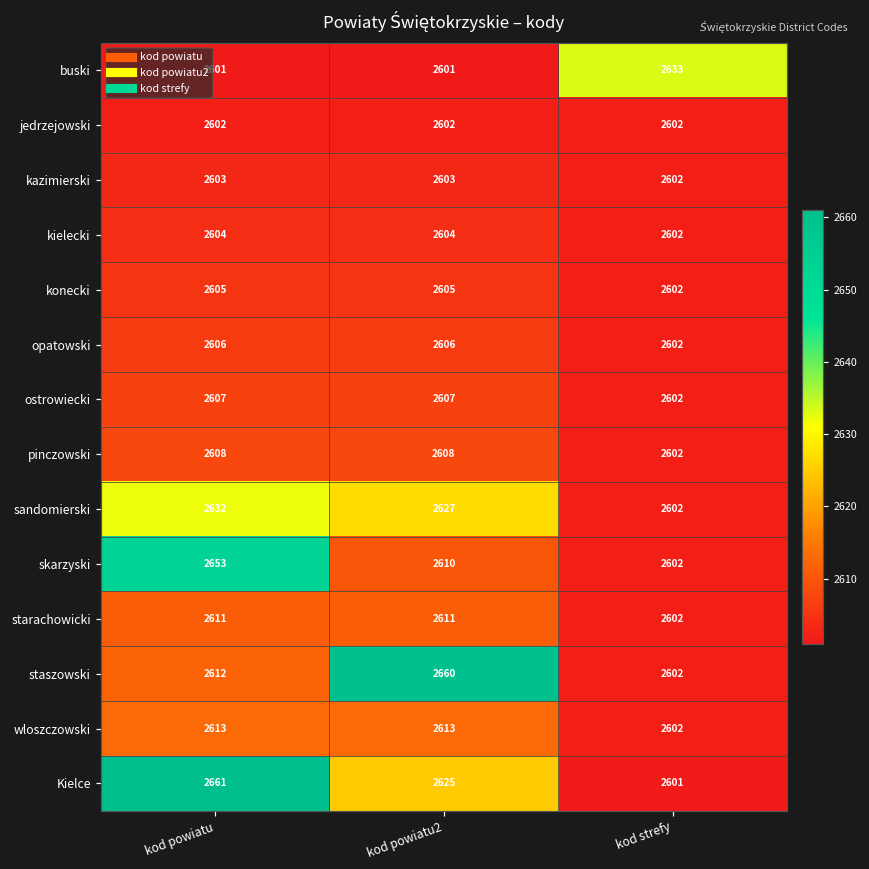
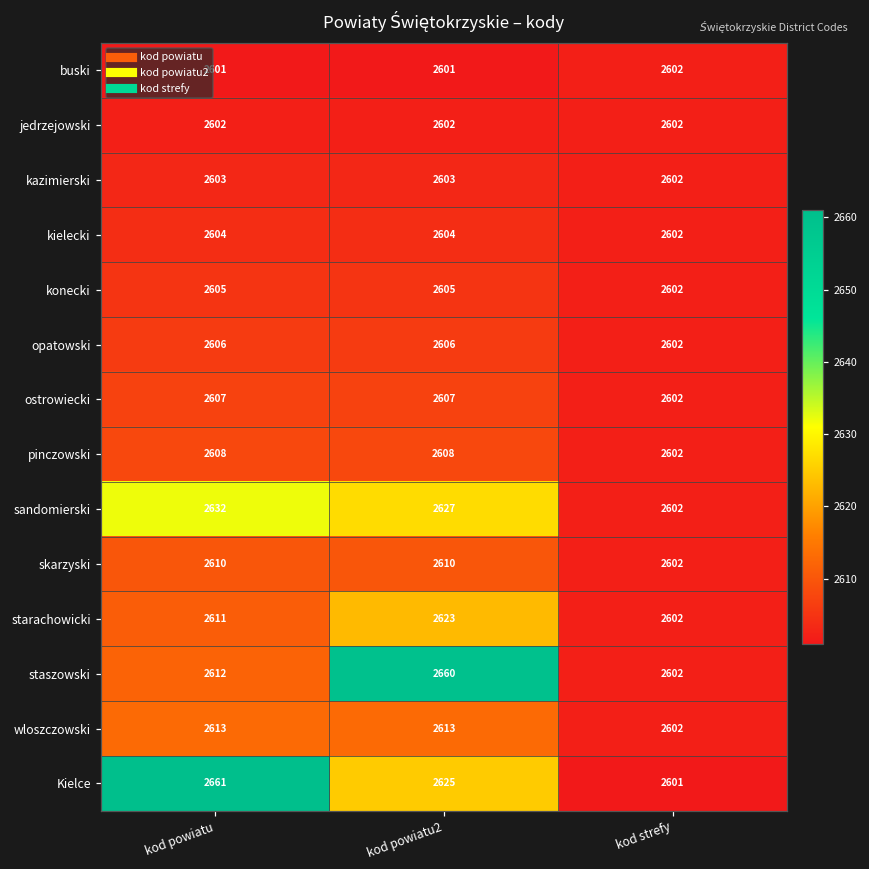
  {
    "buski": {
      "kod powiatu2": 2601,
-     "kod strefy": 2633
+     "kod strefy": 2602
    },
    "jedrzejowski": {
      "kod powiatu": 2602,
      "kod powiatu2": 2602,
      "kod strefy": 2602
    },
    "kazimierski": {
      "kod powiatu": 2603,
      "kod powiatu2": 2603,
      "kod strefy": 2602
    },
    "kielecki": {
      "kod powiatu": 2604,
      "kod powiatu2": 2604,
      "kod strefy": 2602
    },
    "konecki": {
      "kod powiatu": 2605,
      "kod powiatu2": 2605,
      "kod strefy": 2602
    },
    "opatowski": {
      "kod powiatu": 2606,
      "kod powiatu2": 2606,
      "kod strefy": 2602
    },
    "ostrowiecki": {
      "kod powiatu": 2607,
      "kod powiatu2": 2607,
      "kod strefy": 2602
    },
    "pinczowski": {
      "kod powiatu": 2608,
      "kod powiatu2": 2608,
      "kod strefy": 2602
    },
    "sandomierski": {
      "kod powiatu": 2632,
      "kod powiatu2": 2627,
      "kod strefy": 2602
    },
    "skarzyski": {
-     "kod powiatu": 2653,
+     "kod powiatu": 2610,
      "kod powiatu2": 2610,
      "kod strefy": 2602
    },
    "starachowicki": {
      "kod powiatu": 2611,
-     "kod powiatu2": 2611,
+     "kod powiatu2": 2623,
      "kod strefy": 2602
    },
    "staszowski": {
      "kod powiatu": 2612,
      "kod powiatu2": 2660,
      "kod strefy": 2602
    },
    "wloszczowski": {
      "kod powiatu": 2613,
      "kod powiatu2": 2613,
      "kod strefy": 2602
    },
    "Kielce": {
      "kod powiatu": 2661,
      "kod powiatu2": 2625,
      "kod strefy": 2601
    }
  }
